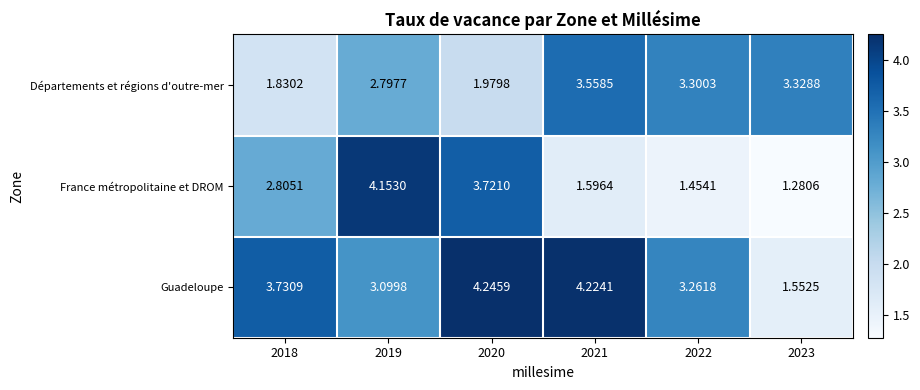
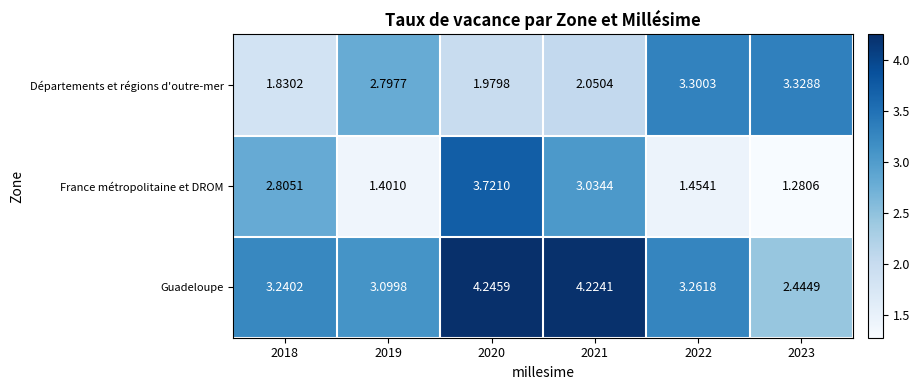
  {
    "Départements et régions d'outre-mer": {
      "2018": 1.8302,
      "2019": 2.7977,
      "2020": 1.9798,
-     "2021": 3.5585,
+     "2021": 2.0504,
      "2022": 3.3003,
      "2023": 3.3288
    },
    "France métropolitaine et DROM": {
      "2018": 2.8051,
-     "2019": 4.1530,
+     "2019": 1.4010,
      "2020": 3.7210,
-     "2021": 1.5964,
+     "2021": 3.0344,
      "2022": 1.4541,
      "2023": 1.2806
    },
    "Guadeloupe": {
-     "2018": 3.7309,
+     "2018": 3.2402,
      "2019": 3.0998,
      "2020": 4.2459,
      "2021": 4.2241,
      "2022": 3.2618,
-     "2023": 1.5525
+     "2023": 2.4449
    }
  }
